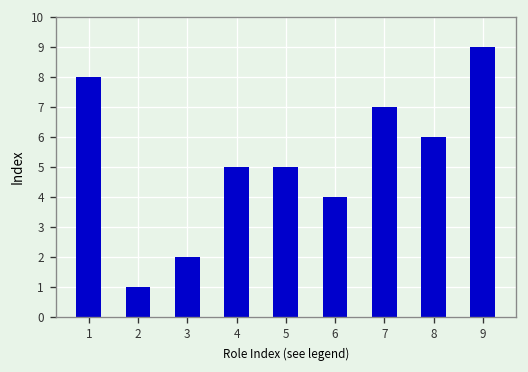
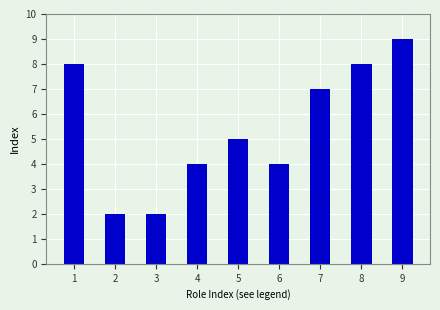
  {
    "1": 8,
-   "2": 1,
+   "2": 2,
    "3": 2,
-   "4": 5,
+   "4": 4,
    "5": 5,
    "6": 4,
    "7": 7,
-   "8": 6,
+   "8": 8,
    "9": 9
  }
